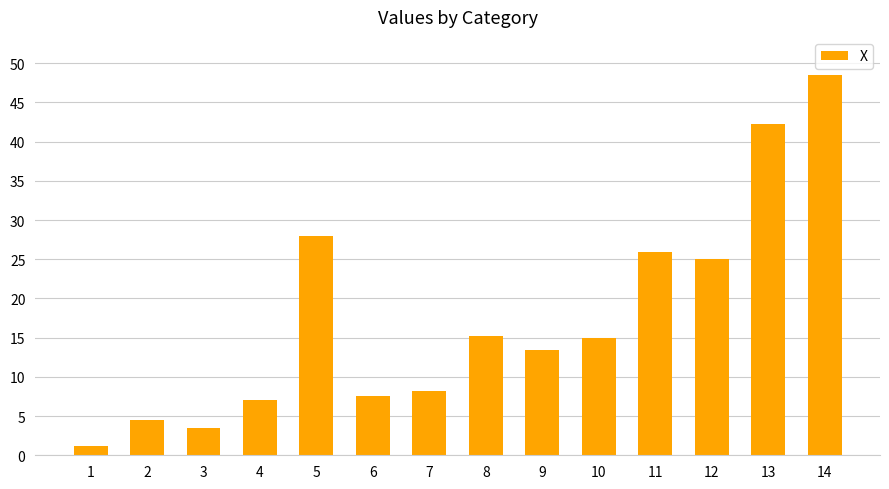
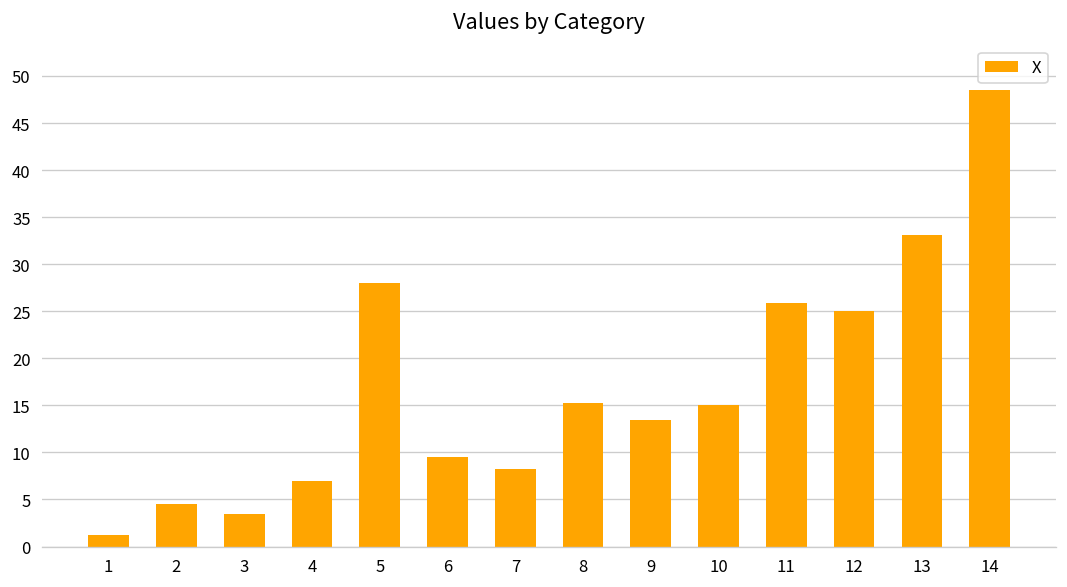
  {
    "1": 1,
    "2": 5,
    "3": 4,
    "4": 7,
    "5": 28,
-   "6": 8,
+   "6": 10,
    "7": 8,
    "8": 15,
    "9": 13,
    "10": 15,
    "11": 26,
    "12": 25,
-   "13": 42,
+   "13": 33,
    "14": 49
  }
